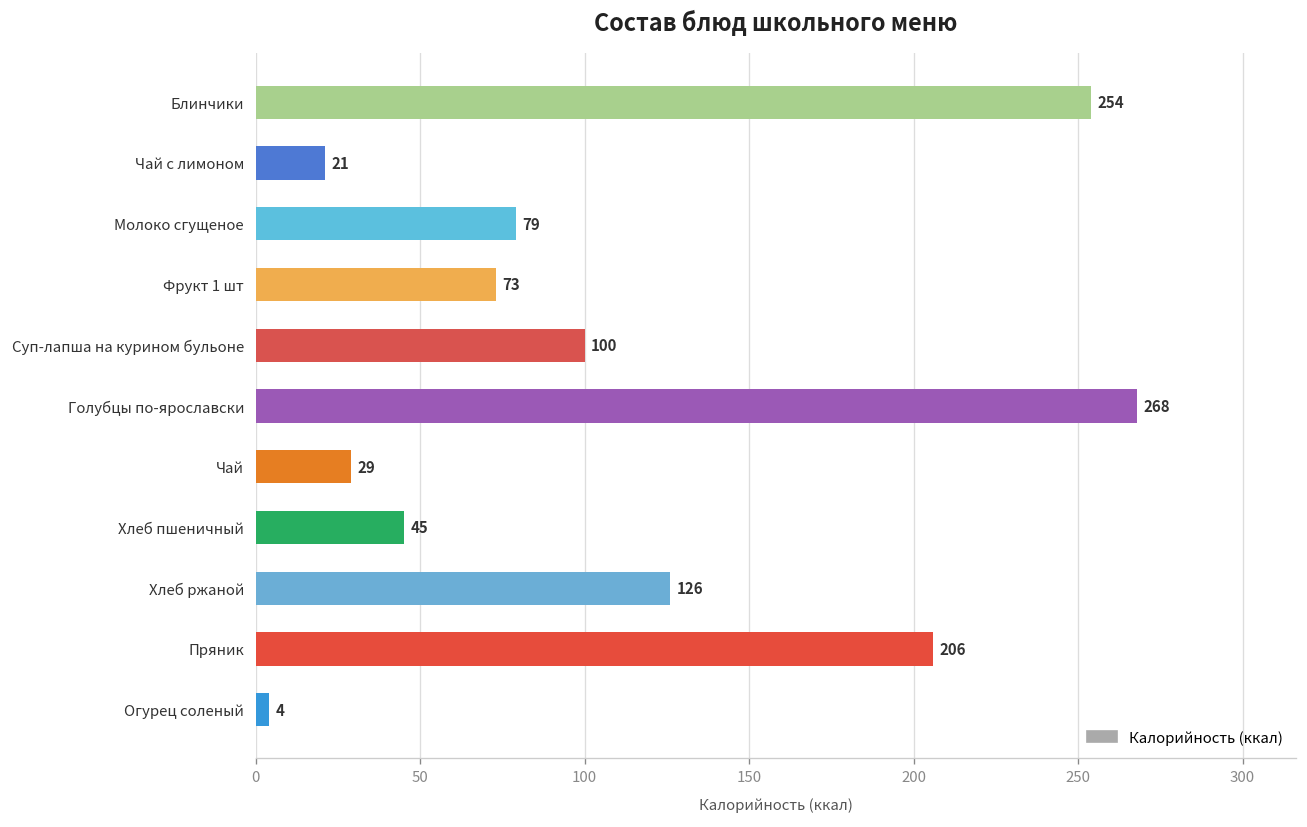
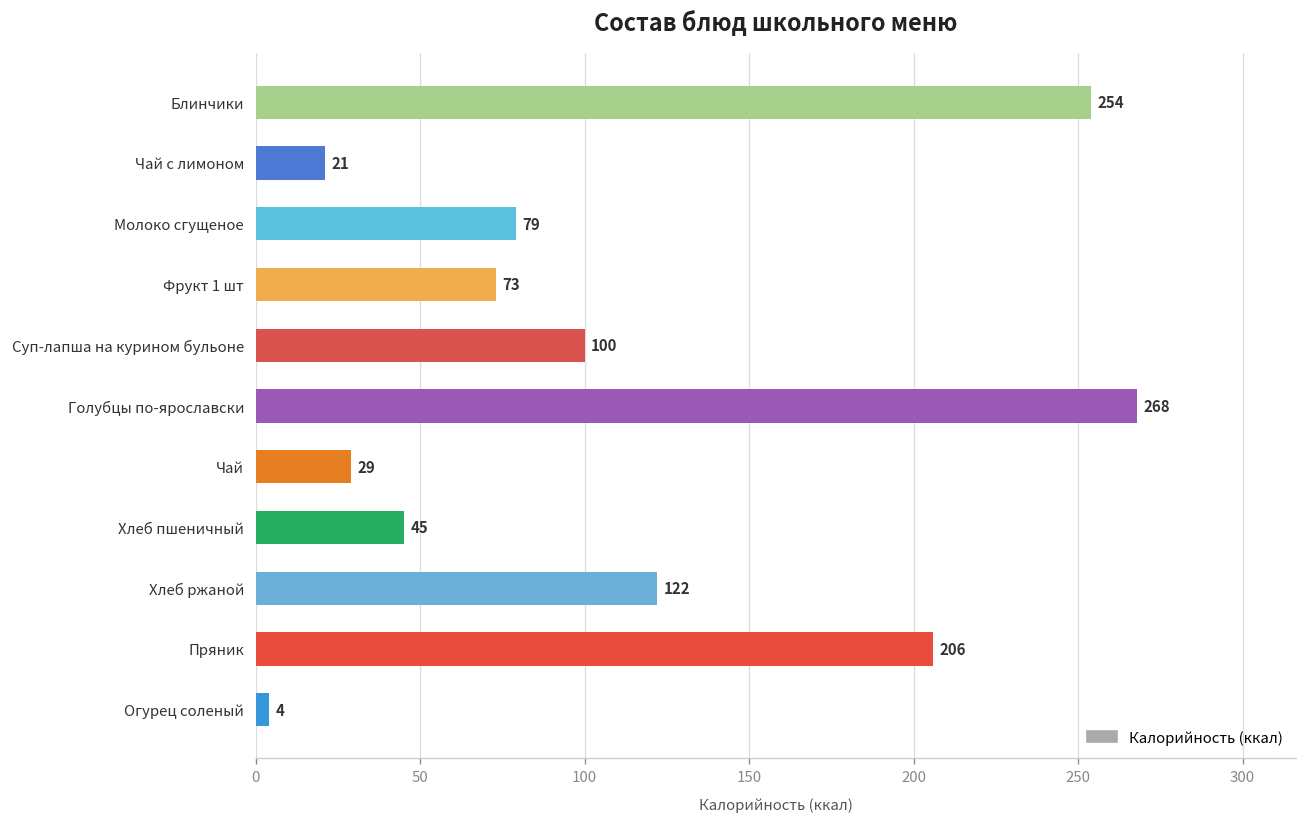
  {
    "Блинчики": 254,
    "Чай с лимоном": 21,
    "Молоко сгущеное": 79,
    "Фрукт 1 шт": 73,
    "Суп-лапша на курином бульоне": 100,
    "Голубцы по-ярославски": 268,
    "Чай": 29,
    "Хлеб пшеничный": 45,
-   "Хлеб ржаной": 126,
+   "Хлеб ржаной": 122,
    "Пряник": 206,
    "Огурец соленый": 4
  }
